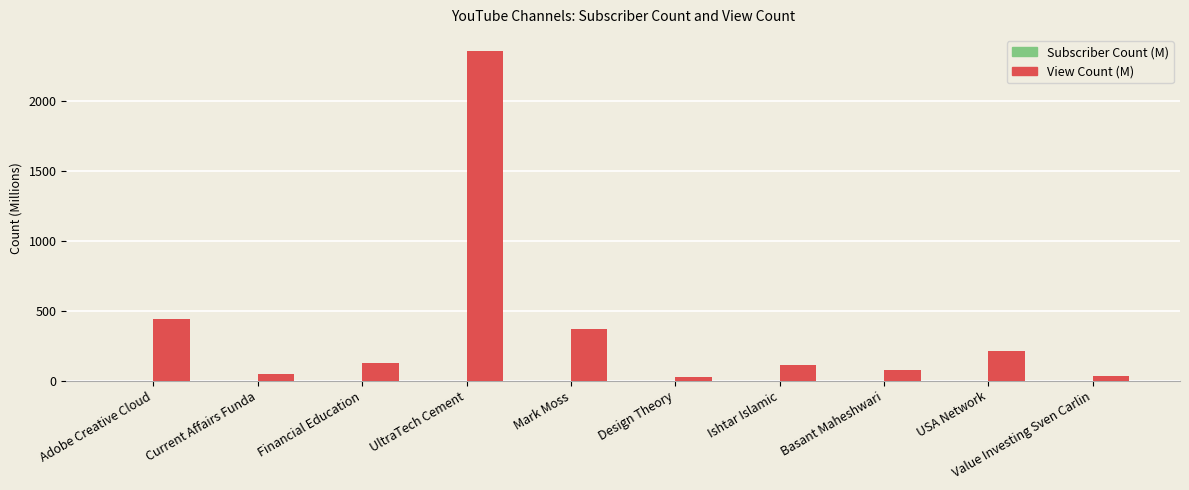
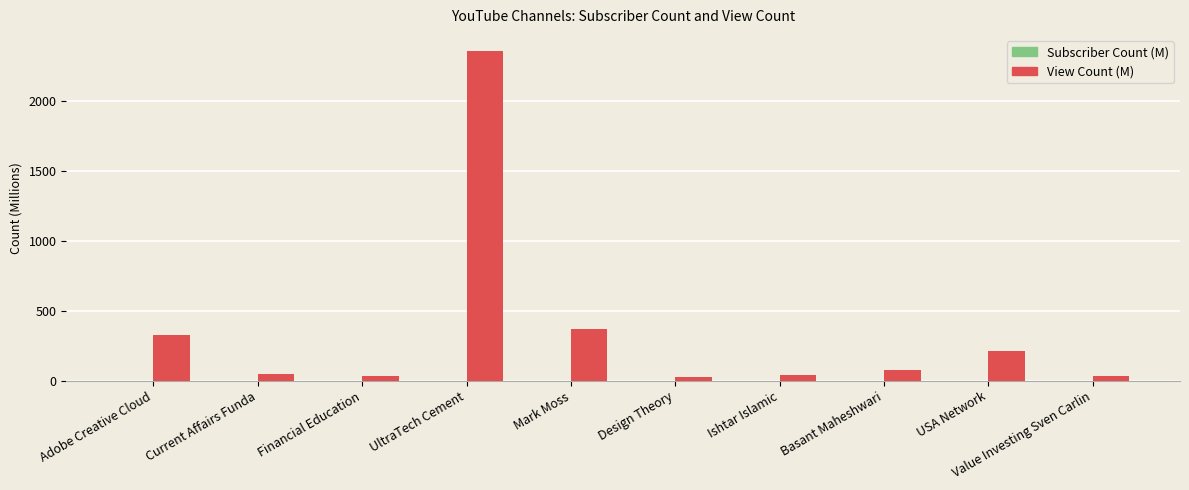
  {
    "View Count (M)": {
-     "Adobe Creative Cloud": 440,
+     "Adobe Creative Cloud": 330,
      "Current Affairs Funda": 50,
-     "Financial Education": 120,
+     "Financial Education": 40,
      "UltraTech Cement": 2350,
      "Mark Moss": 370,
      "Design Theory": 20,
-     "Ishtar Islamic": 110,
+     "Ishtar Islamic": 40,
      "Basant Maheshwari": 80,
      "USA Network": 210,
      "Value Investing Sven Carlin": 30
    }
  }
